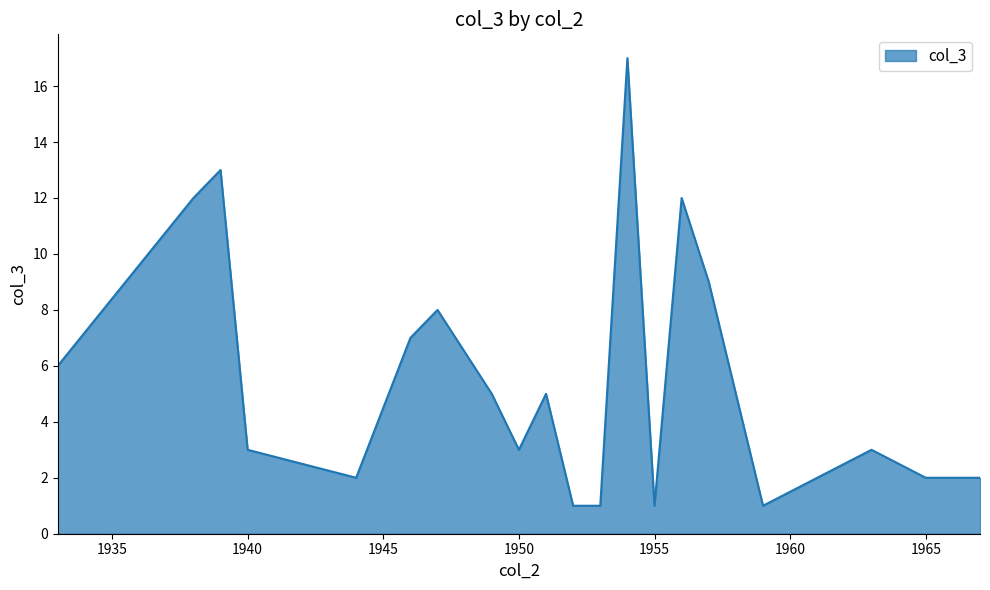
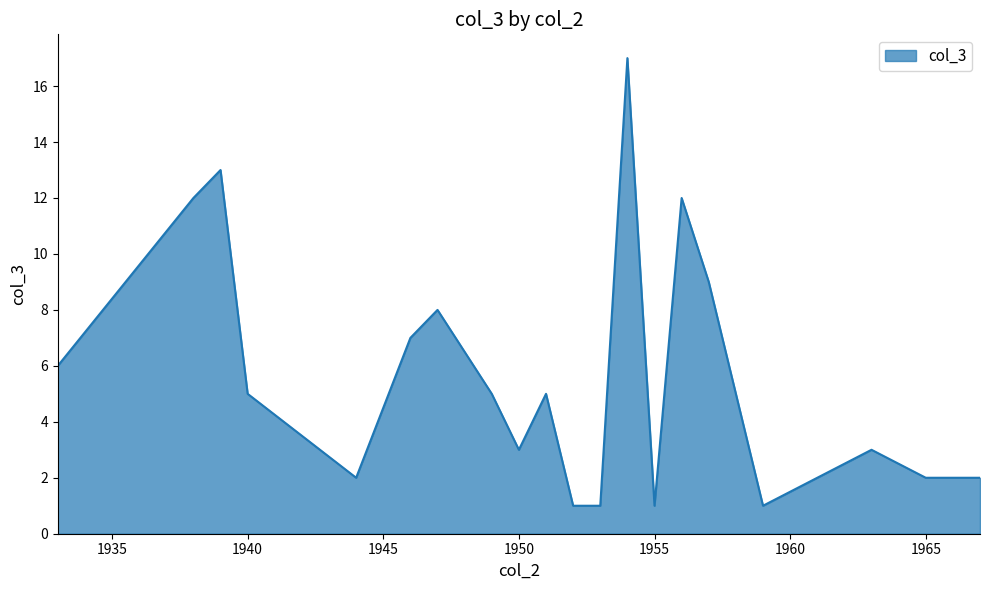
  {
-   "1940": 3,
+   "1940": 5,
    "1950": 3,
    "1955": 1,
    "1965": 2
  }
